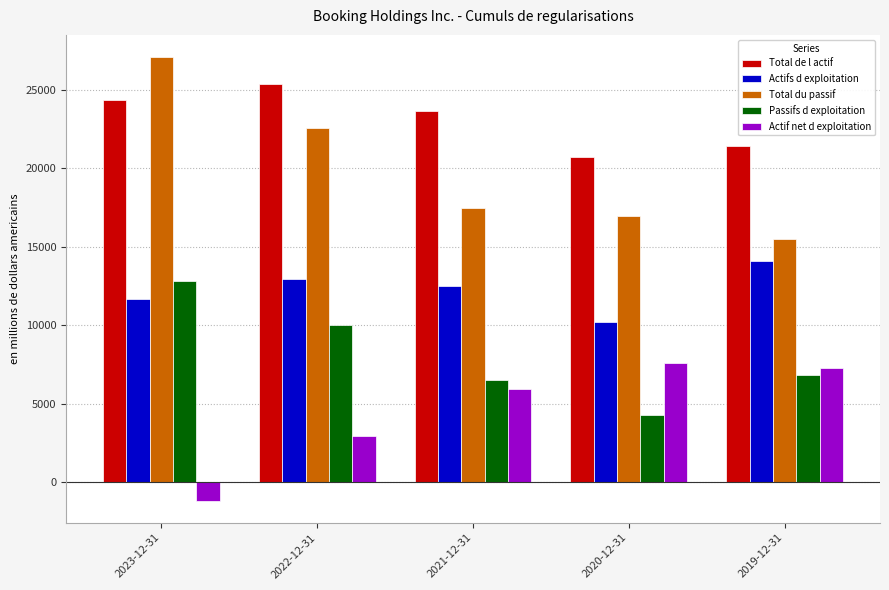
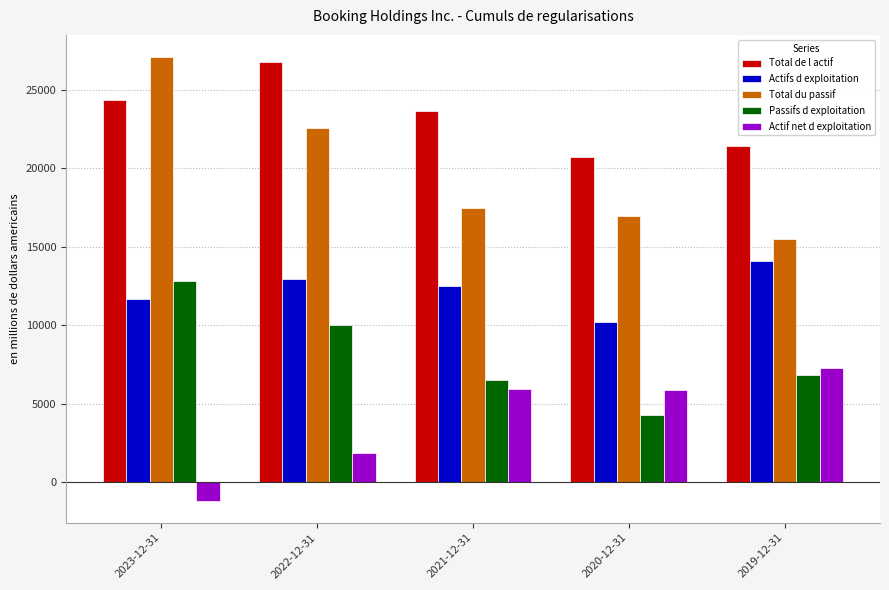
  {
    "Total de l actif": {
      "2023-12-31": 24300,
-     "2022-12-31": 25400,
+     "2022-12-31": 26800,
      "2021-12-31": 23600,
      "2020-12-31": 20700,
      "2019-12-31": 21400
    },
    "Actifs d exploitation": {
      "2023-12-31": 11700,
      "2022-12-31": 13000,
      "2021-12-31": 12500,
      "2020-12-31": 10200,
      "2019-12-31": 14100
    },
    "Total du passif": {
      "2023-12-31": 27100,
      "2022-12-31": 22600,
      "2021-12-31": 17500,
      "2020-12-31": 17000,
      "2019-12-31": 15500
    },
    "Passifs d exploitation": {
      "2023-12-31": 12800,
      "2022-12-31": 10000,
      "2021-12-31": 6500,
      "2020-12-31": 4300,
      "2019-12-31": 6800
    },
    "Actif net d exploitation": {
      "2023-12-31": -1200,
-     "2022-12-31": 2900,
+     "2022-12-31": 1900,
      "2021-12-31": 6000,
-     "2020-12-31": 7600,
+     "2020-12-31": 5800,
      "2019-12-31": 7300
    }
  }
